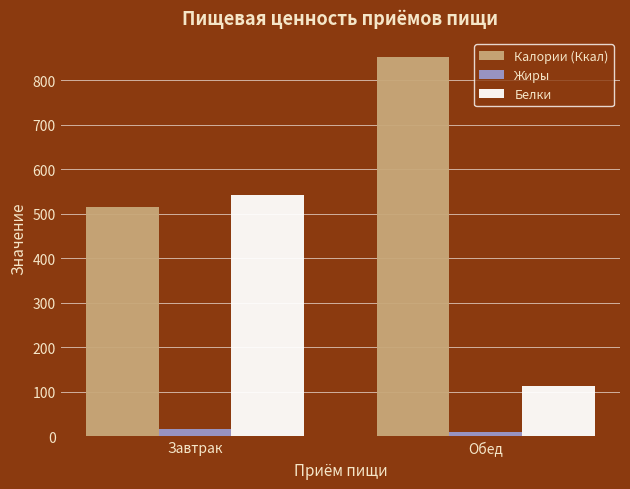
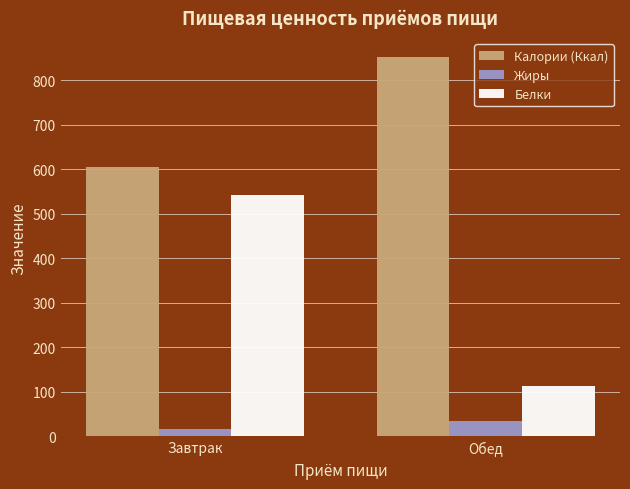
  {
    "Калории (Ккал)": {
-     "Завтрак": 520,
+     "Завтрак": 610,
      "Обед": 850
    },
    "Жиры": {
      "Завтрак": 20,
-     "Обед": 10
+     "Обед": 30
    },
    "Белки": {
      "Завтрак": 540,
      "Обед": 110
    }
  }
